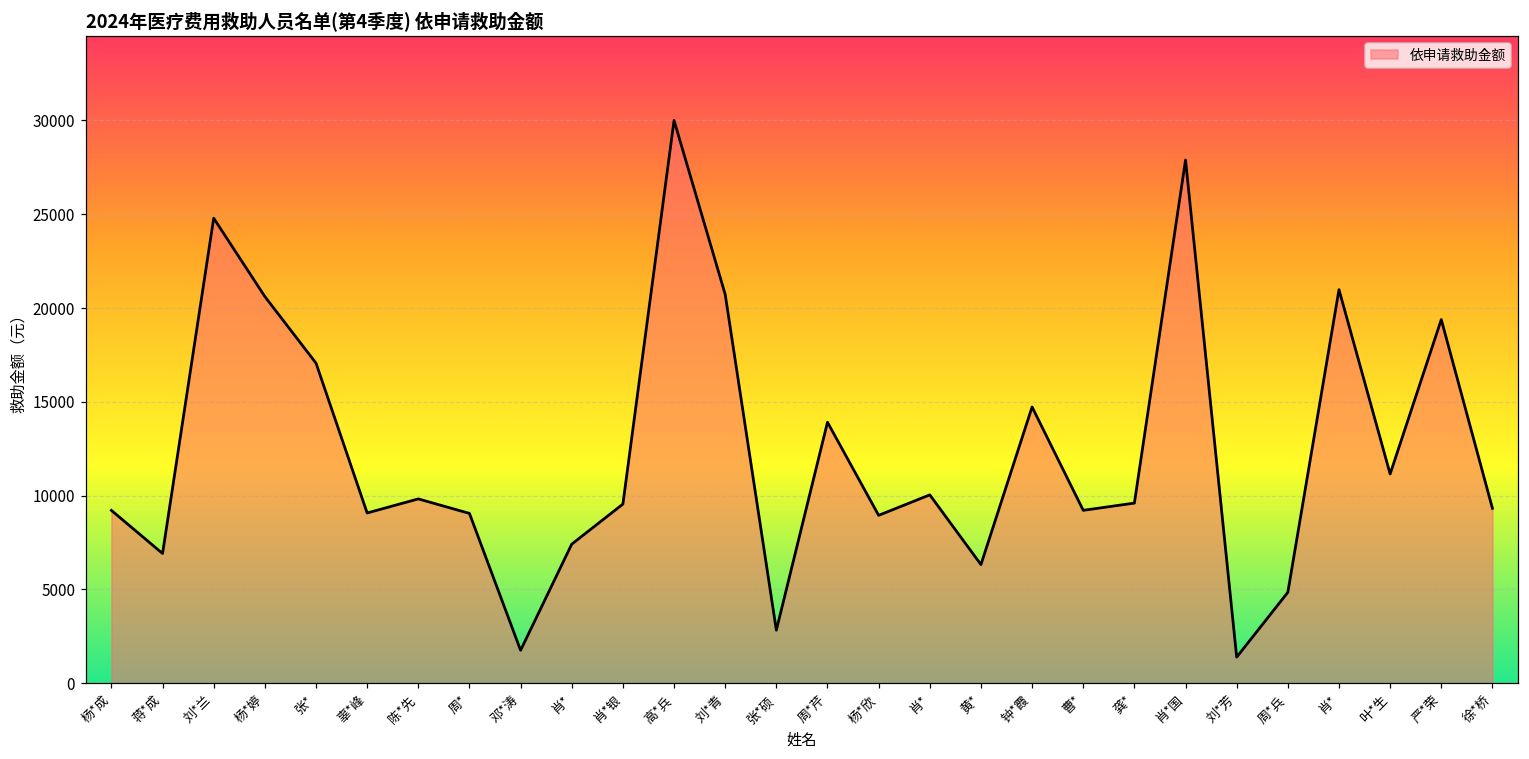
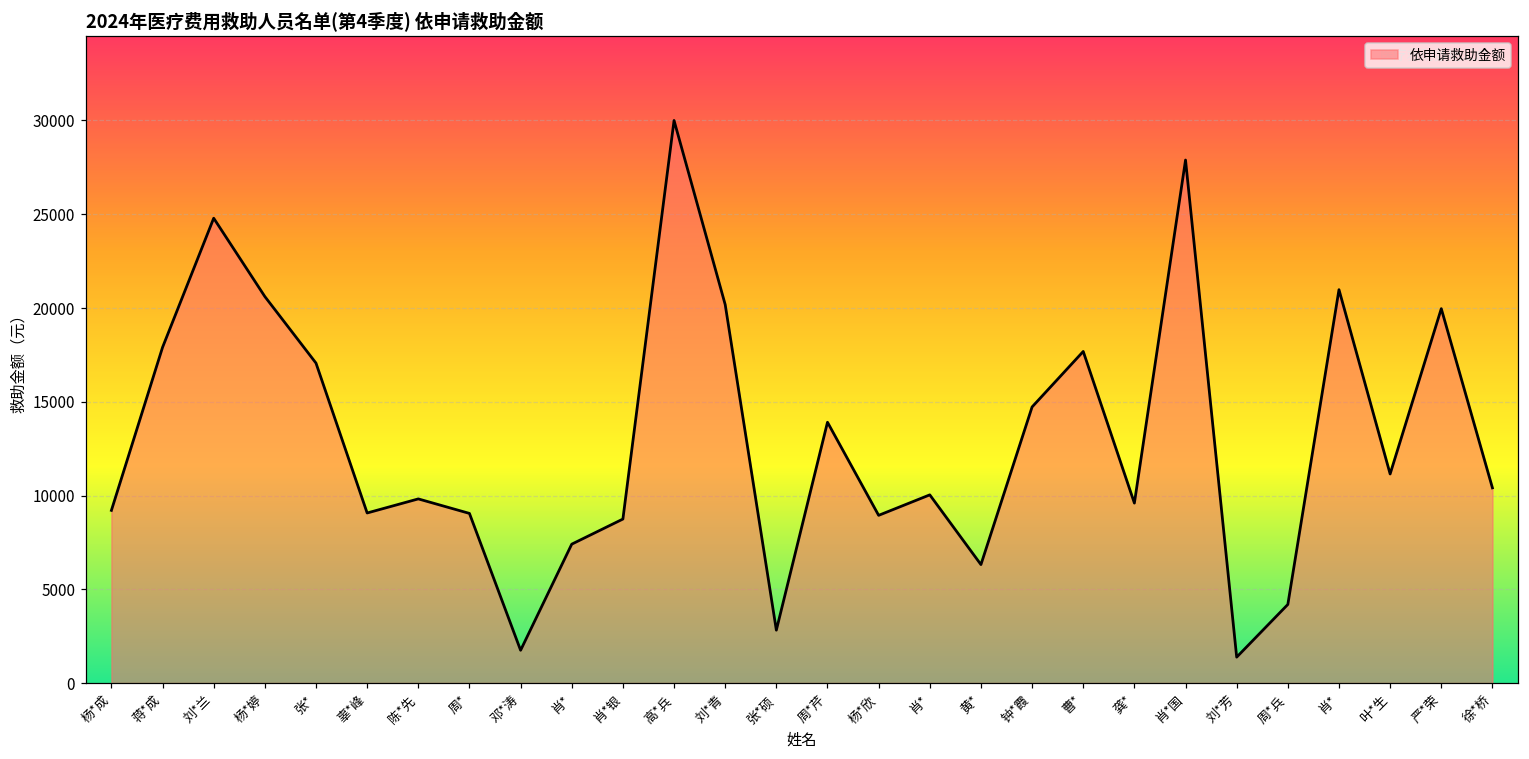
  {
    "杨*成": 9200,
-   "蒋*成": 6900,
+   "蒋*成": 17900,
    "刘*兰": 24800,
    "杨*婷": 20600,
    "张*": 17100,
    "辜*峰": 9100,
    "陈*先": 9800,
    "周*": 9000,
    "邓*涛": 1800,
-   "肖*银": 9500,
+   "肖*银": 8700,
    "高*兵": 30000,
-   "刘*青": 20700,
+   "刘*青": 20200,
    "张*硕": 2800,
    "周*芹": 13900,
    "杨*欣": 8900,
    "黄*": 6300,
    "钟*霞": 14700,
-   "曹*": 9200,
+   "曹*": 17700,
    "龚*": 9600,
    "肖*国": 27900,
    "刘*芳": 1400,
-   "周*兵": 4800,
+   "周*兵": 4200,
    "叶*生": 11200,
-   "严*荣": 19400,
-   "徐*桥": 9300
+   "严*荣": 20000,
+   "徐*桥": 10400
  }
